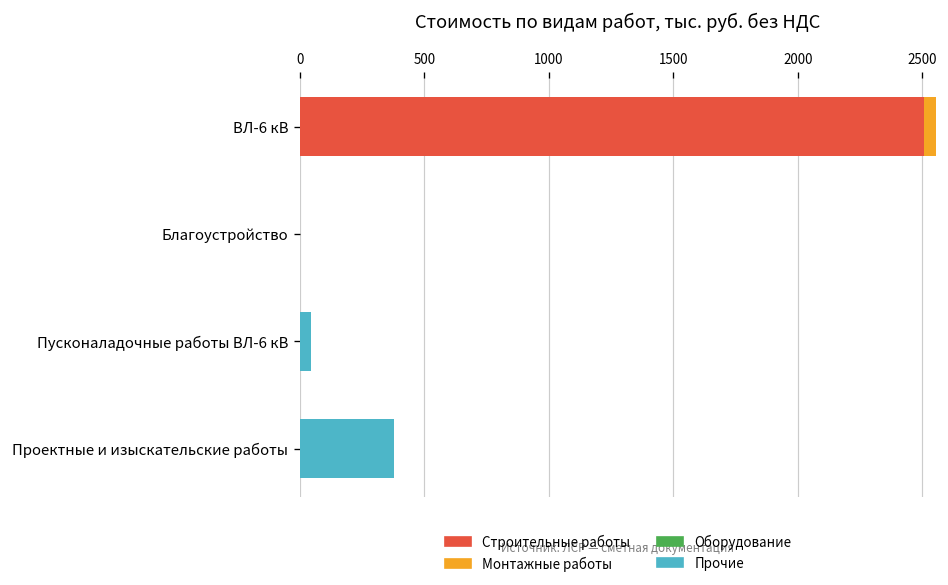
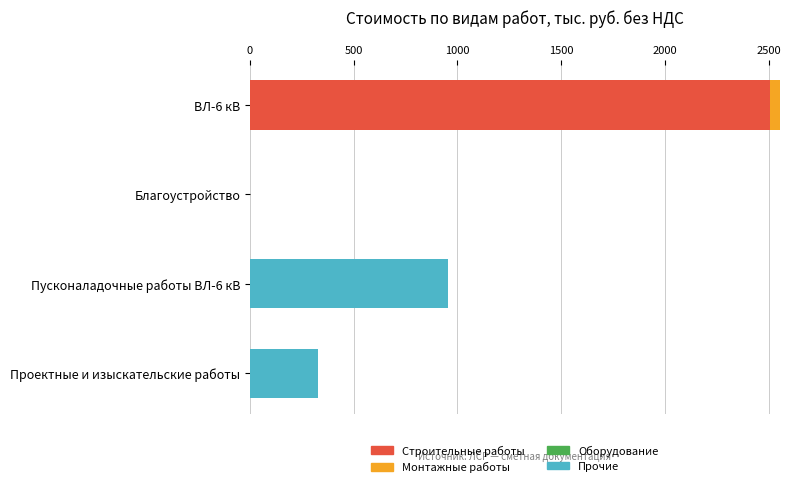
  {
    "Строительные работы": {
      "ВЛ-6 кВ": 2510,
      "Благоустройство": 0,
      "Пусконаладочные работы ВЛ-6 кВ": 0,
      "Проектные и изыскательские работы": 0
    },
    "Оборудование": {
      "Благоустройство": 0,
      "Пусконаладочные работы ВЛ-6 кВ": 0,
      "Проектные и изыскательские работы": 0
    },
    "Прочие": {
      "ВЛ-6 кВ": 0,
      "Благоустройство": 0,
-     "Пусконаладочные работы ВЛ-6 кВ": 40,
-     "Проектные и изыскательские работы": 380
+     "Пусконаладочные работы ВЛ-6 кВ": 960,
+     "Проектные и изыскательские работы": 330
    }
  }
